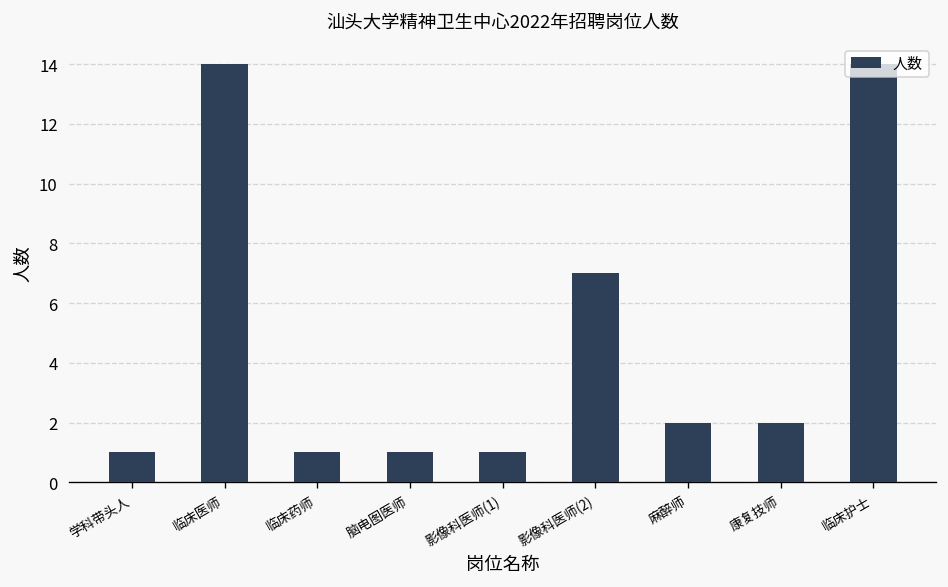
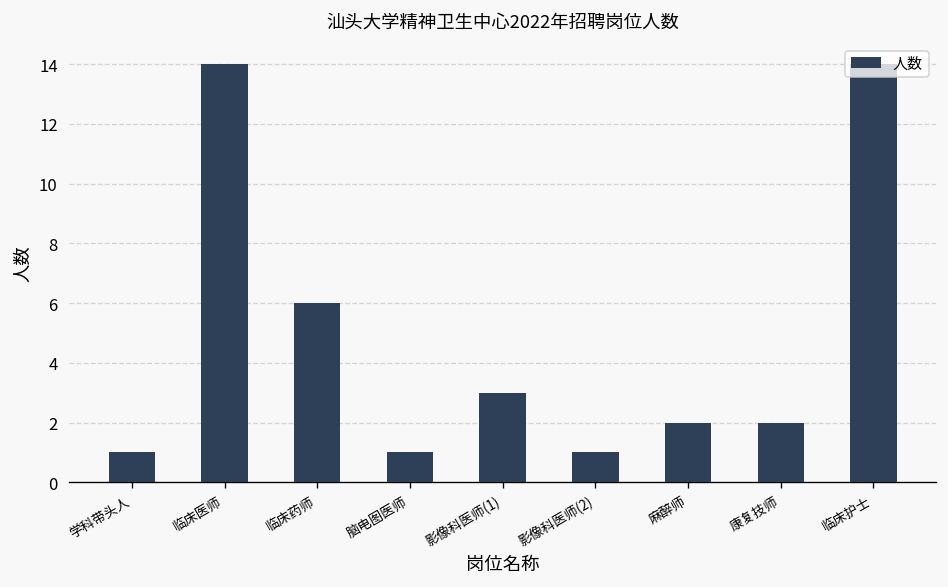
  {
    "学科带头人": 1,
    "临床医师": 14,
-   "临床药师": 1,
+   "临床药师": 6,
    "脑电图医师": 1,
-   "影像科医师(1)": 1,
-   "影像科医师(2)": 7,
+   "影像科医师(1)": 3,
+   "影像科医师(2)": 1,
    "麻醉师": 2,
    "康复技师": 2
  }
